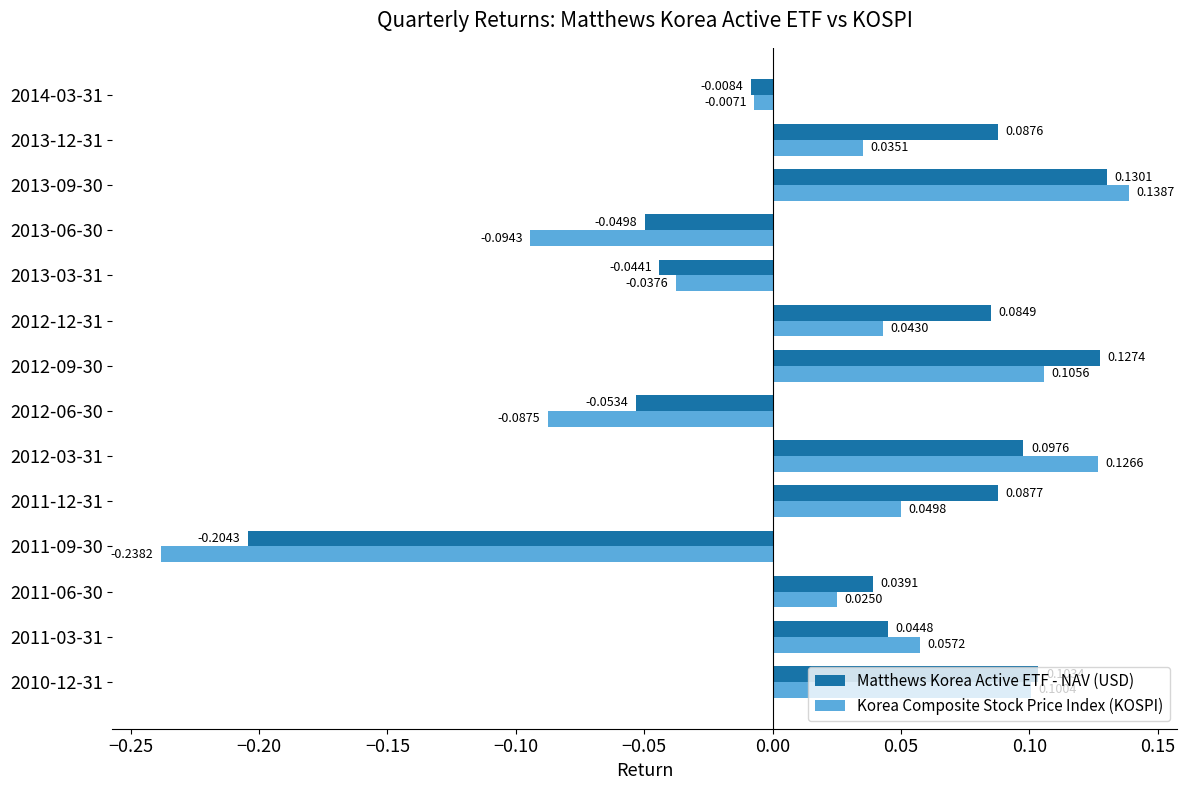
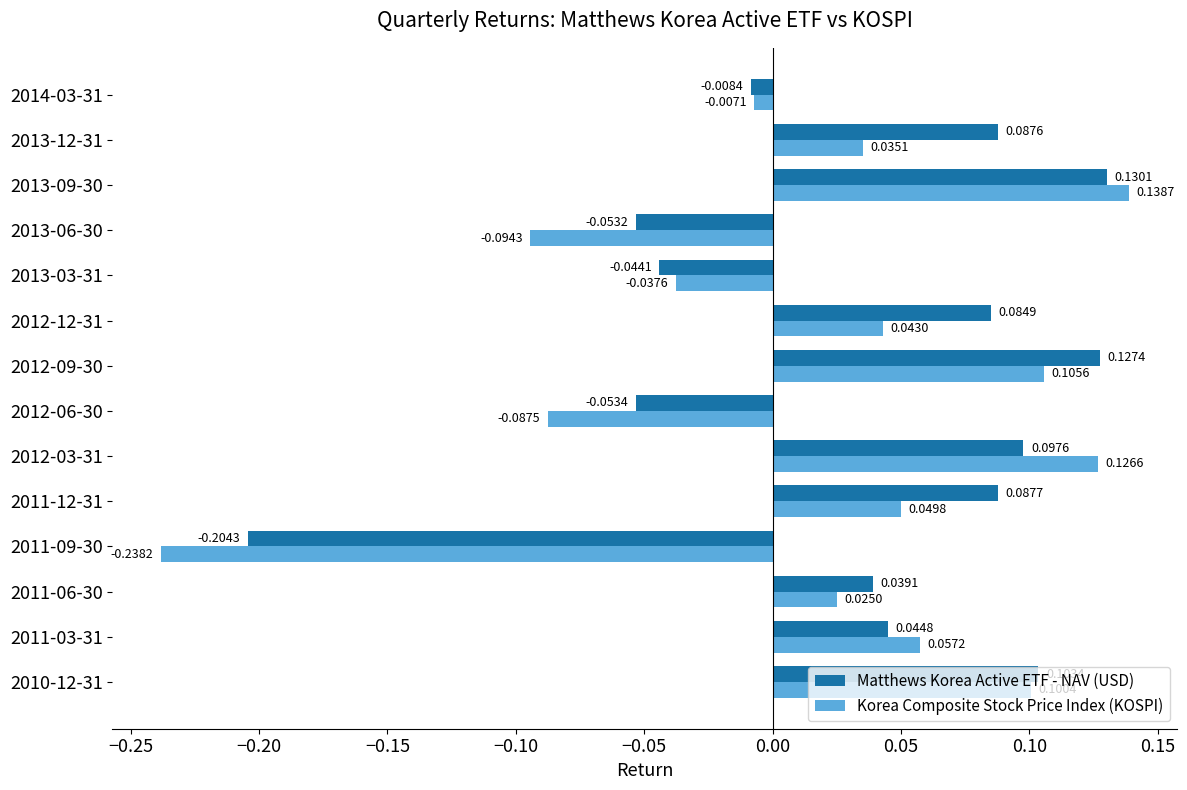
  {
    "Matthews Korea Active ETF - NAV (USD)": {
      "2014-03-31": -0.0084,
      "2013-12-31": 0.0876,
      "2013-09-30": 0.1301,
-     "2013-06-30": -0.0498,
+     "2013-06-30": -0.0532,
      "2013-03-31": -0.0441,
      "2012-12-31": 0.0849,
      "2012-09-30": 0.1274,
      "2012-06-30": -0.0534,
      "2012-03-31": 0.0976,
      "2011-12-31": 0.0877,
      "2011-09-30": -0.2043,
      "2011-06-30": 0.0391,
      "2011-03-31": 0.0448
    },
    "Korea Composite Stock Price Index (KOSPI)": {
      "2014-03-31": -0.0071,
      "2013-12-31": 0.0351,
      "2013-09-30": 0.1387,
      "2013-06-30": -0.0943,
      "2013-03-31": -0.0376,
      "2012-12-31": 0.0430,
      "2012-09-30": 0.1056,
      "2012-06-30": -0.0875,
      "2012-03-31": 0.1266,
      "2011-12-31": 0.0498,
      "2011-09-30": -0.2382,
      "2011-06-30": 0.0250,
      "2011-03-31": 0.0572
    }
  }
